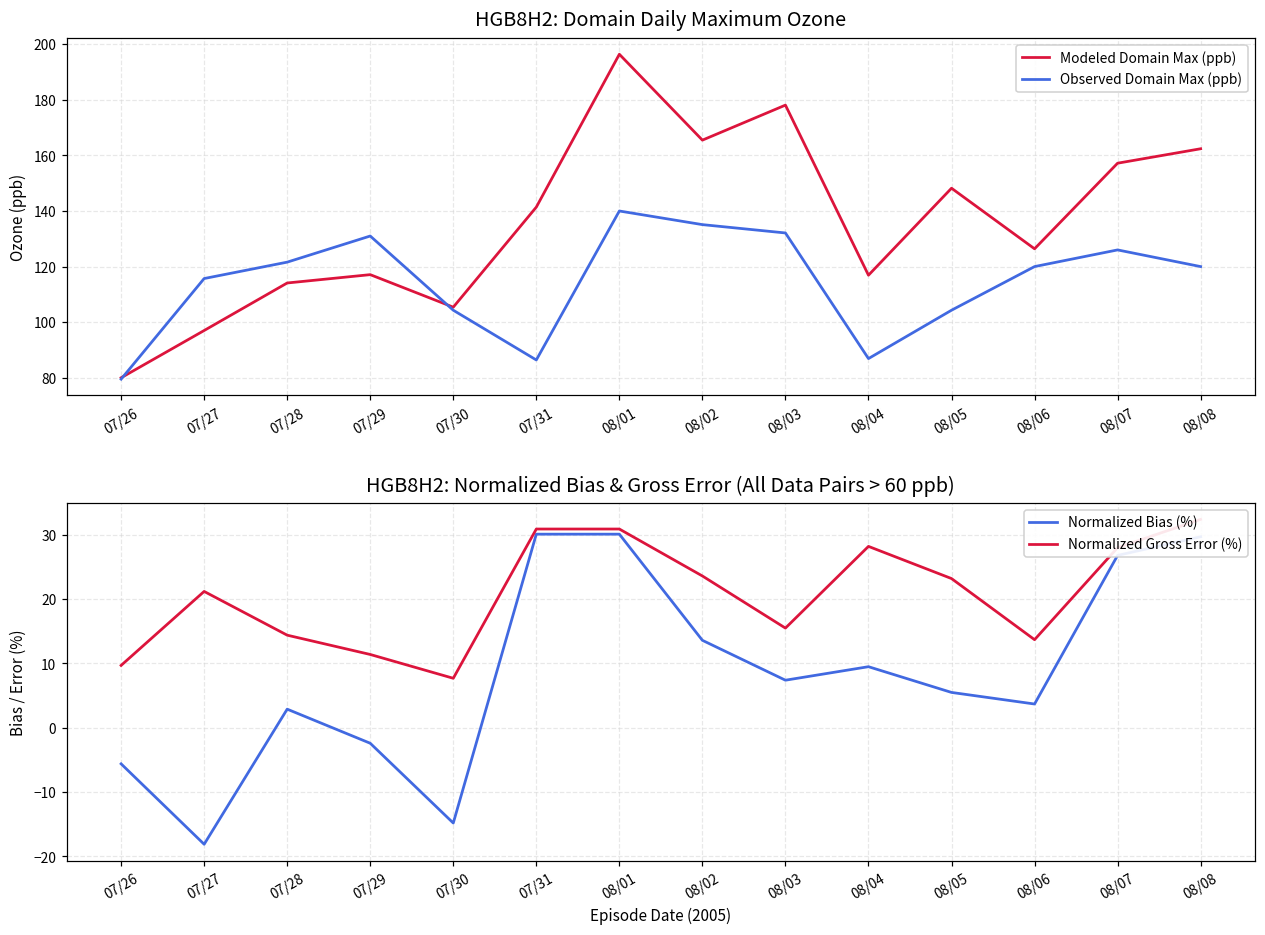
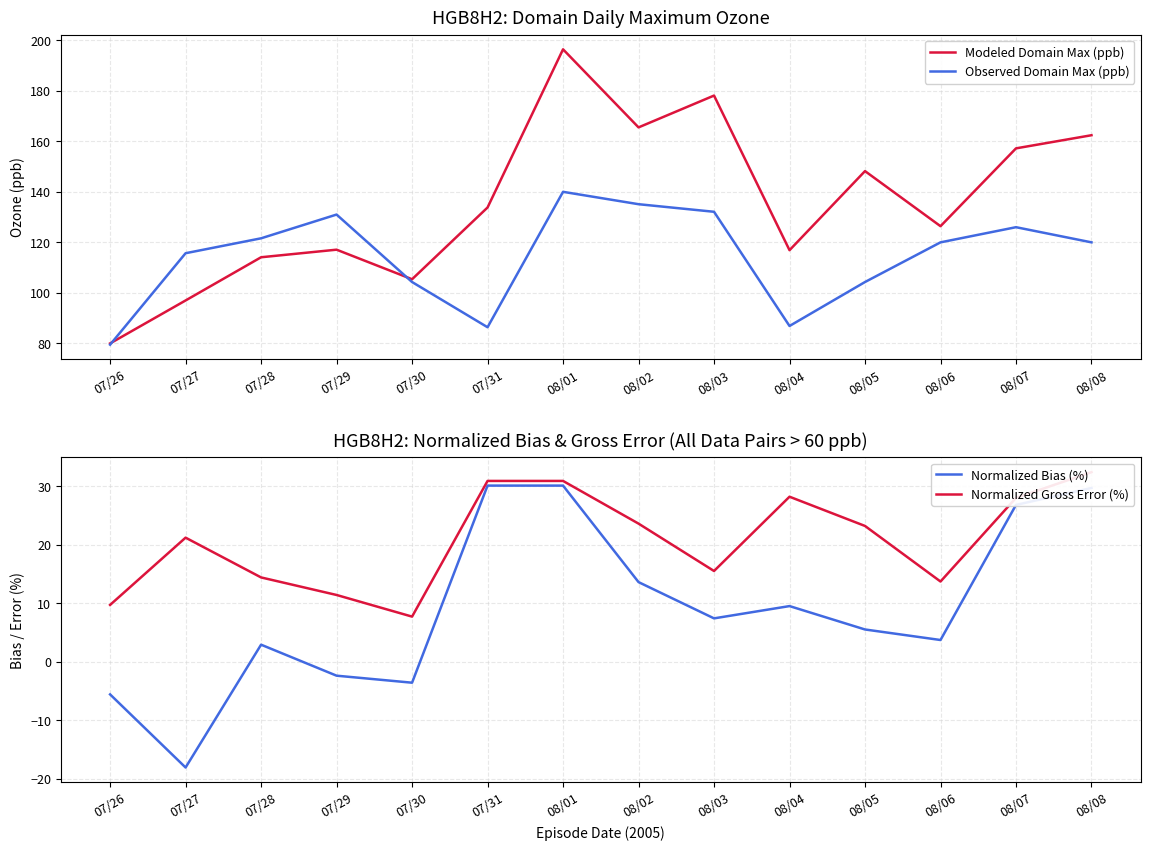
  {
    "HGB8H2: Domain Daily Maximum Ozone": {
      "Modeled Domain Max (ppb)": {
        "07/27": 97,
        "07/28": 114,
        "07/29": 117,
        "07/30": 105,
-       "07/31": 141,
+       "07/31": 134,
        "08/01": 196,
        "08/02": 166,
        "08/03": 178,
        "08/04": 117,
        "08/05": 148,
        "08/06": 126,
        "08/07": 157,
        "08/08": 162
      },
      "Observed Domain Max (ppb)": {
        "07/27": 116,
        "07/28": 122,
        "07/29": 131,
        "07/30": 104,
        "07/31": 86,
        "08/01": 140,
        "08/02": 135,
        "08/03": 132,
        "08/04": 87,
        "08/05": 104,
        "08/06": 120,
        "08/07": 126,
        "08/08": 120
      }
    },
    "HGB8H2: Normalized Bias & Gross Error (All Data Pairs > 60 ppb)": {
      "Normalized Bias (%)": {
        "07/26": -6,
        "07/27": -18,
        "07/28": 3,
        "07/29": -2,
-       "07/30": -15,
+       "07/30": -4,
        "07/31": 30,
        "08/01": 30,
        "08/02": 14,
        "08/03": 7,
        "08/04": 10,
        "08/05": 6,
        "08/06": 4
      },
      "Normalized Gross Error (%)": {
        "07/26": 10,
        "07/27": 21,
        "07/28": 14,
        "07/29": 11,
        "07/30": 8,
        "07/31": 31,
        "08/01": 31,
        "08/02": 24,
        "08/03": 16,
        "08/04": 28,
        "08/05": 23,
        "08/06": 14
      }
    }
  }
